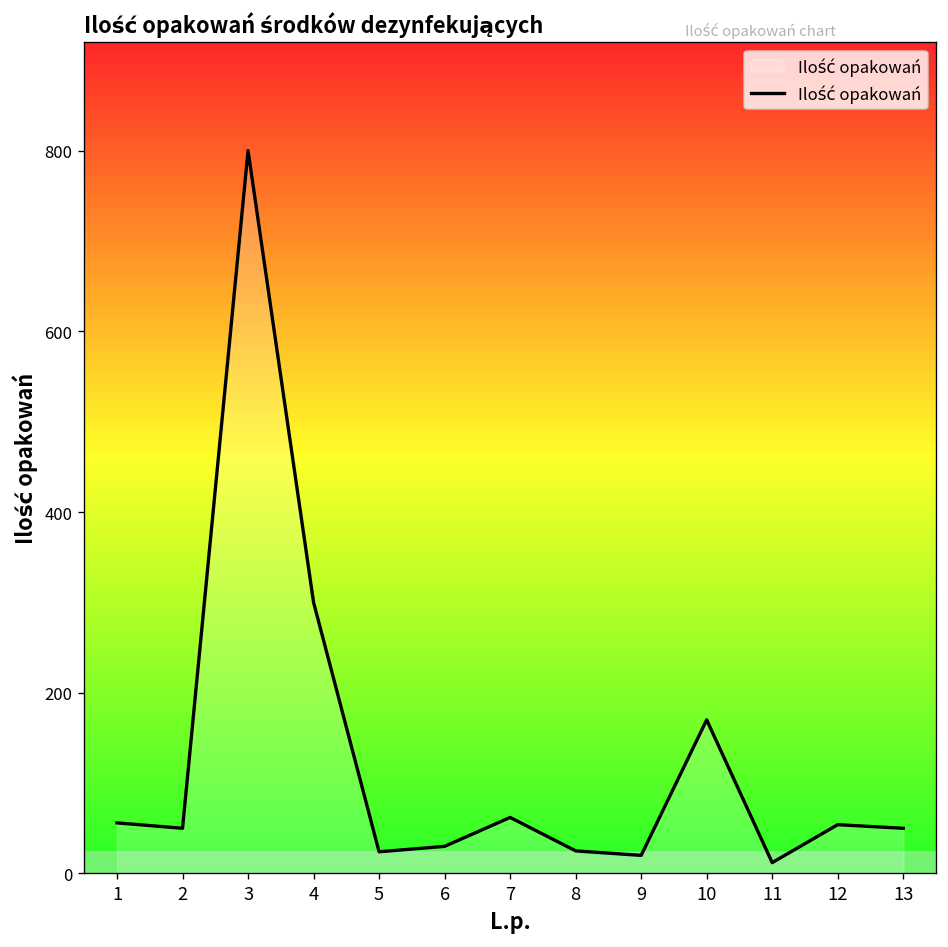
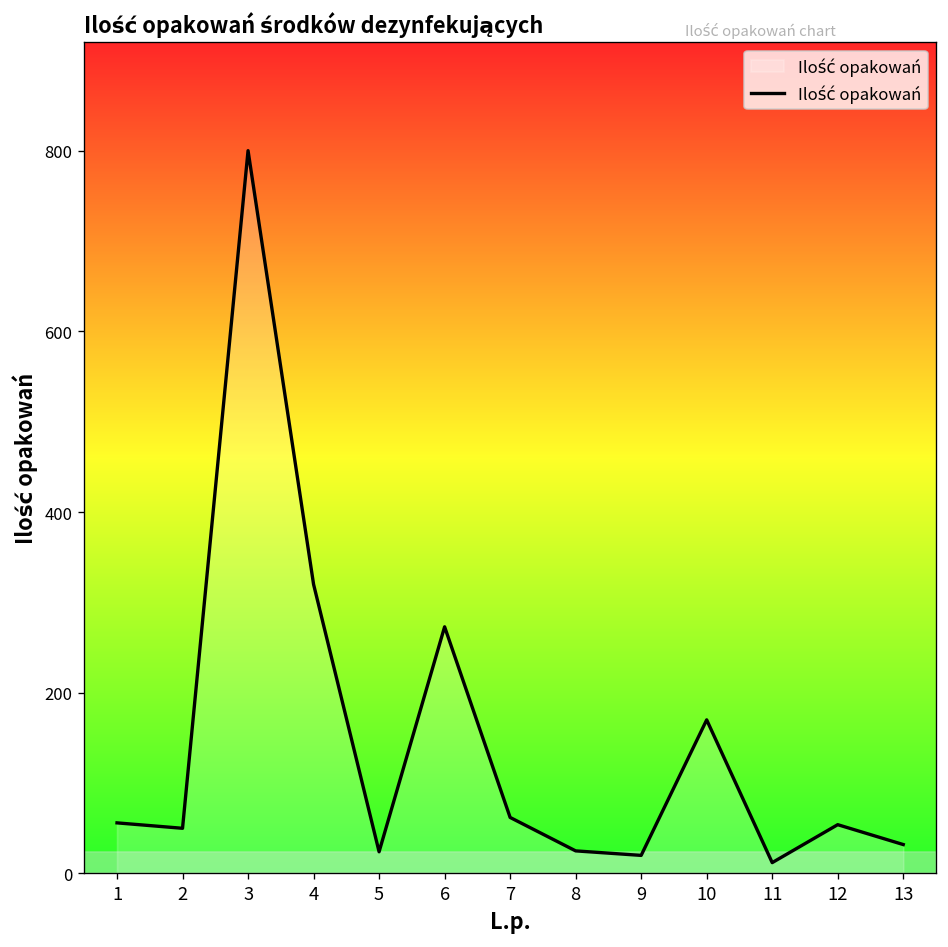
  {
    "1": 60,
    "2": 50,
    "3": 800,
-   "4": 300,
-   "6": 30,
+   "4": 320,
+   "6": 270,
    "7": 60,
    "8": 30,
    "10": 170,
    "12": 50,
-   "13": 50
+   "13": 30
  }
